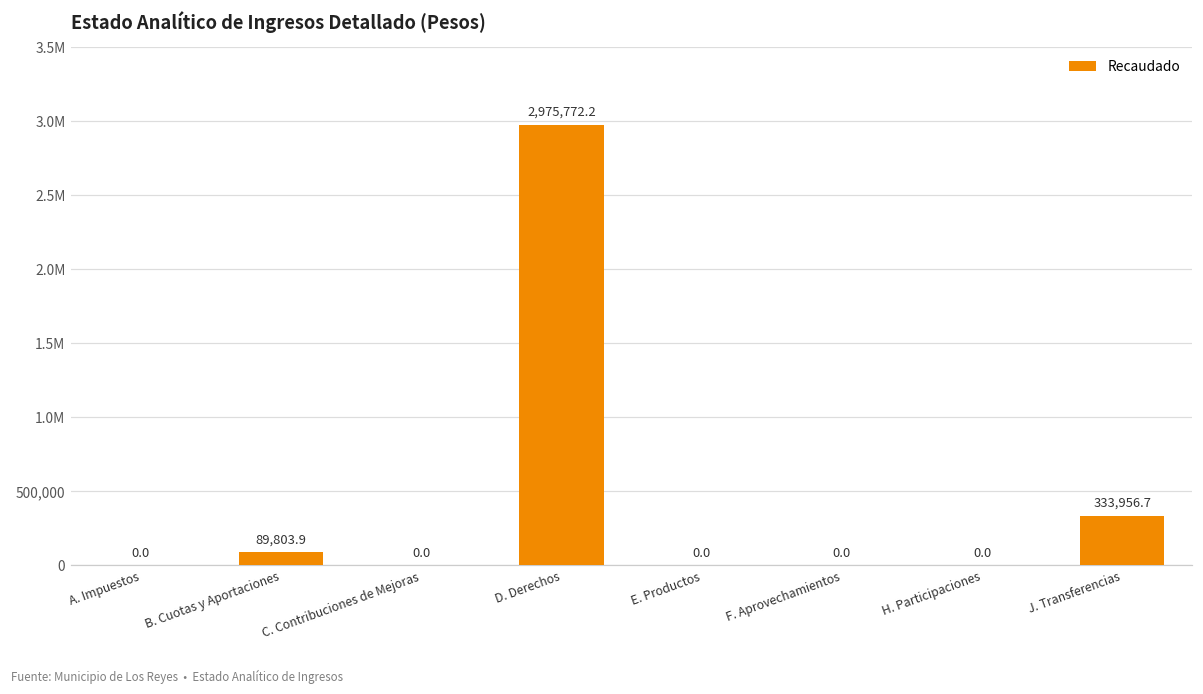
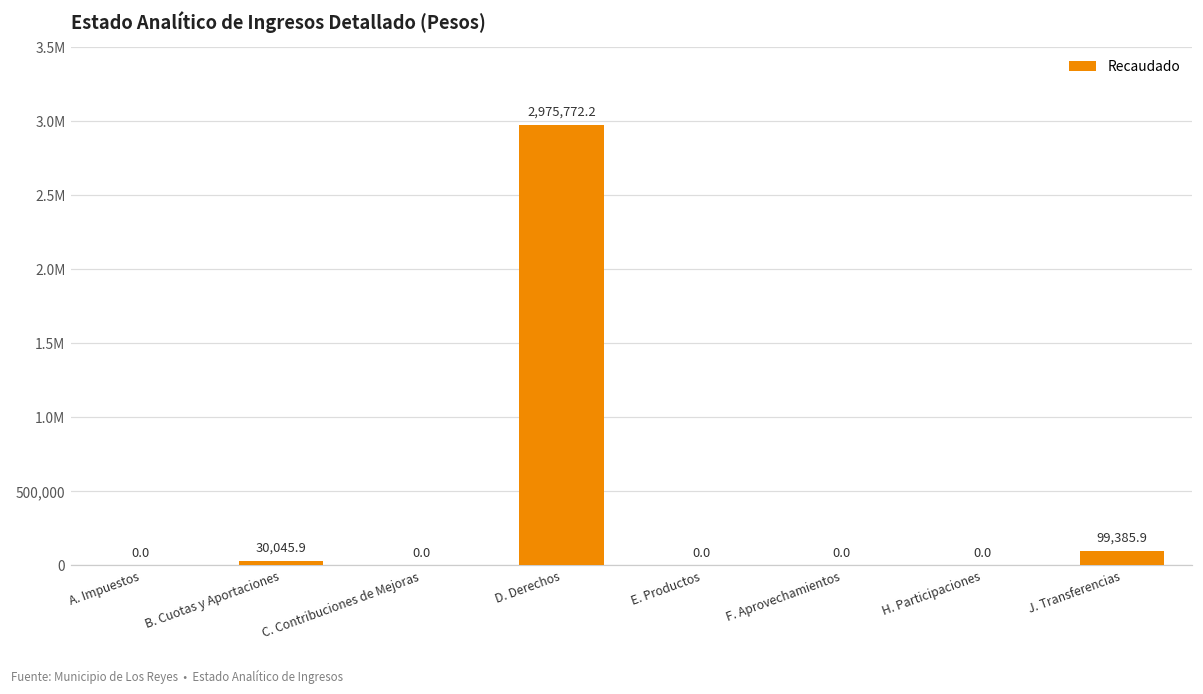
  {
    "A. Impuestos": "0.0",
-   "B. Cuotas y Aportaciones": "89,803.9",
+   "B. Cuotas y Aportaciones": "30,045.9",
    "C. Contribuciones de Mejoras": "0.0",
    "D. Derechos": "2,975,772.2",
    "E. Productos": "0.0",
    "F. Aprovechamientos": "0.0",
    "H. Participaciones": "0.0",
-   "J. Transferencias": "333,956.7"
+   "J. Transferencias": "99,385.9"
  }
